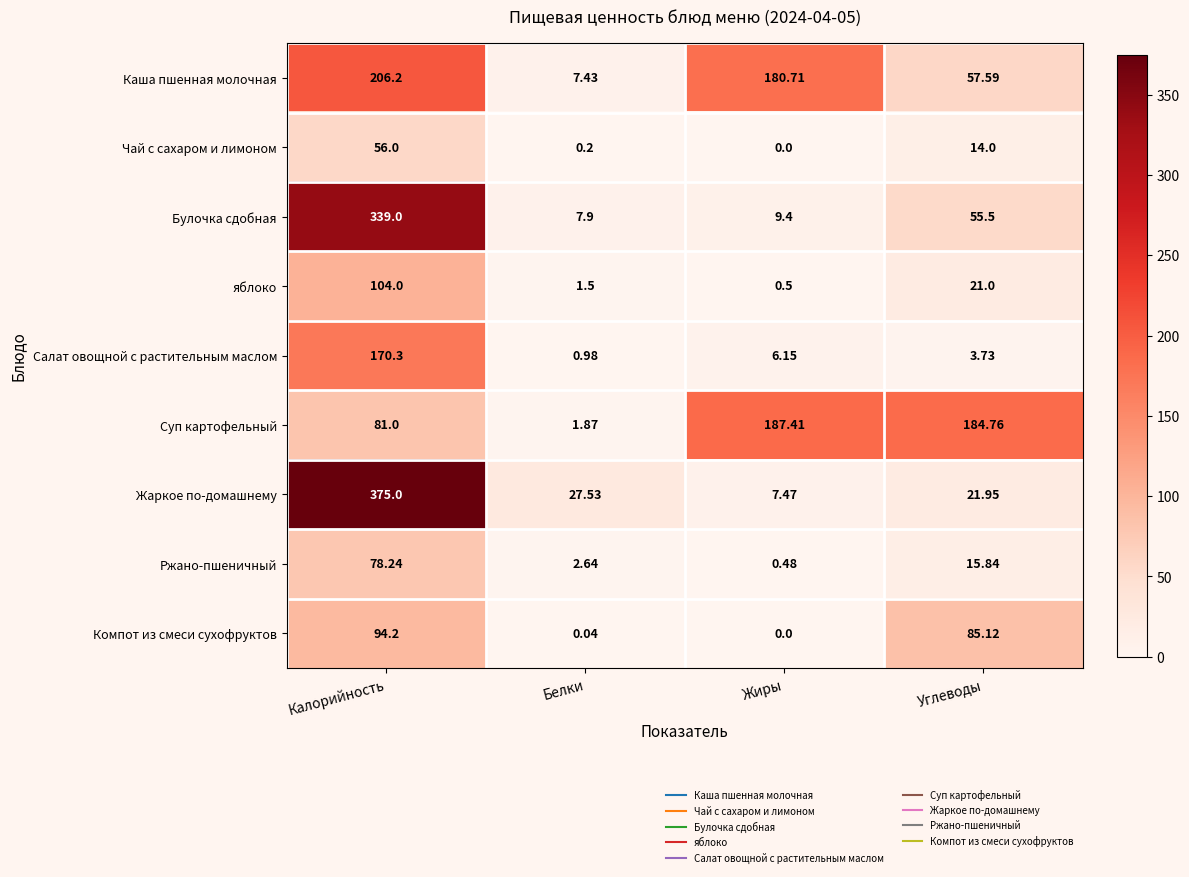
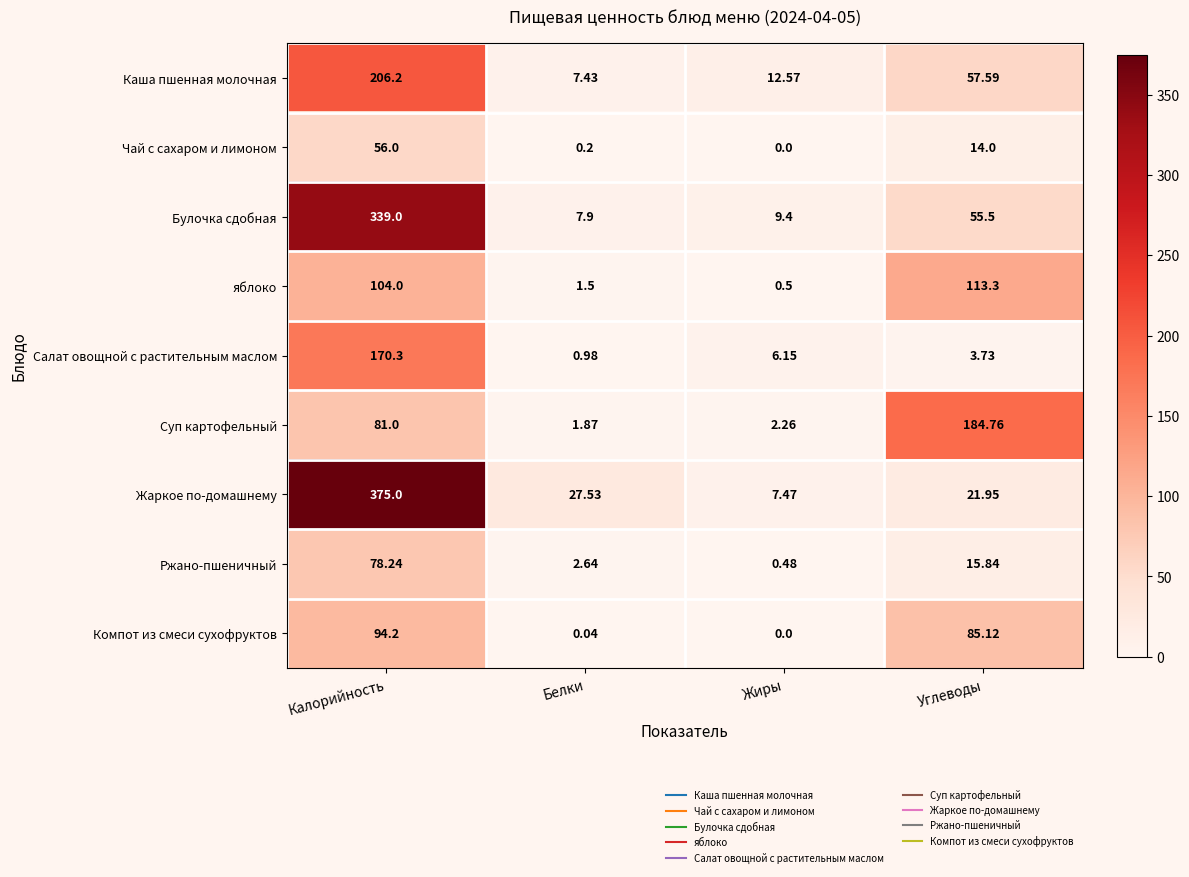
  {
    "Каша пшенная молочная": {
      "Калорийность": 206.2,
      "Белки": 7.43,
-     "Жиры": 180.71,
+     "Жиры": 12.57,
      "Углеводы": 57.59
    },
    "Чай с сахаром и лимоном": {
      "Калорийность": 56.0,
      "Белки": 0.2,
      "Жиры": 0.0,
      "Углеводы": 14.0
    },
    "Булочка сдобная": {
      "Калорийность": 339.0,
      "Белки": 7.9,
      "Жиры": 9.4,
      "Углеводы": 55.5
    },
    "яблоко": {
      "Калорийность": 104.0,
      "Белки": 1.5,
      "Жиры": 0.5,
-     "Углеводы": 21.0
+     "Углеводы": 113.3
    },
    "Салат овощной с растительным маслом": {
      "Калорийность": 170.3,
      "Белки": 0.98,
      "Жиры": 6.15,
      "Углеводы": 3.73
    },
    "Суп картофельный": {
      "Калорийность": 81.0,
      "Белки": 1.87,
-     "Жиры": 187.41,
+     "Жиры": 2.26,
      "Углеводы": 184.76
    },
    "Жаркое по-домашнему": {
      "Калорийность": 375.0,
      "Белки": 27.53,
      "Жиры": 7.47,
      "Углеводы": 21.95
    },
    "Ржано-пшеничный": {
      "Калорийность": 78.24,
      "Белки": 2.64,
      "Жиры": 0.48,
      "Углеводы": 15.84
    },
    "Компот из смеси сухофруктов": {
      "Калорийность": 94.2,
      "Белки": 0.04,
      "Жиры": 0.0,
      "Углеводы": 85.12
    }
  }
